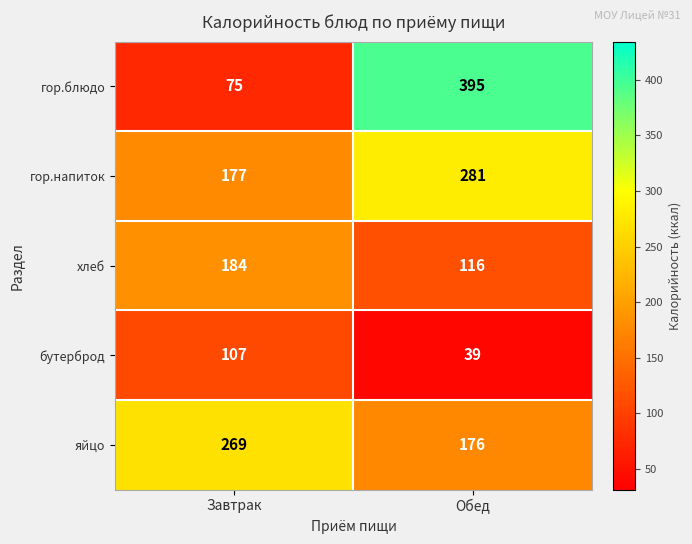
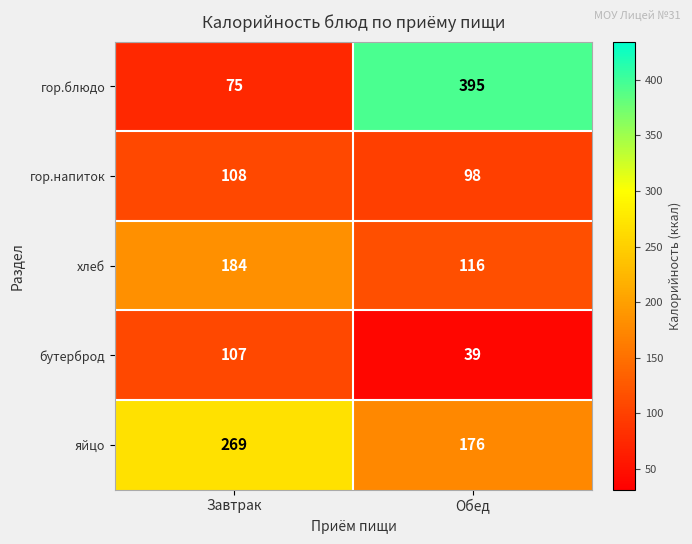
  {
    "гор.блюдо": {
      "Завтрак": 75,
      "Обед": 395
    },
    "гор.напиток": {
-     "Завтрак": 177,
-     "Обед": 281
+     "Завтрак": 108,
+     "Обед": 98
    },
    "хлеб": {
      "Завтрак": 184,
      "Обед": 116
    },
    "бутерброд": {
      "Завтрак": 107,
      "Обед": 39
    },
    "яйцо": {
      "Завтрак": 269,
      "Обед": 176
    }
  }
